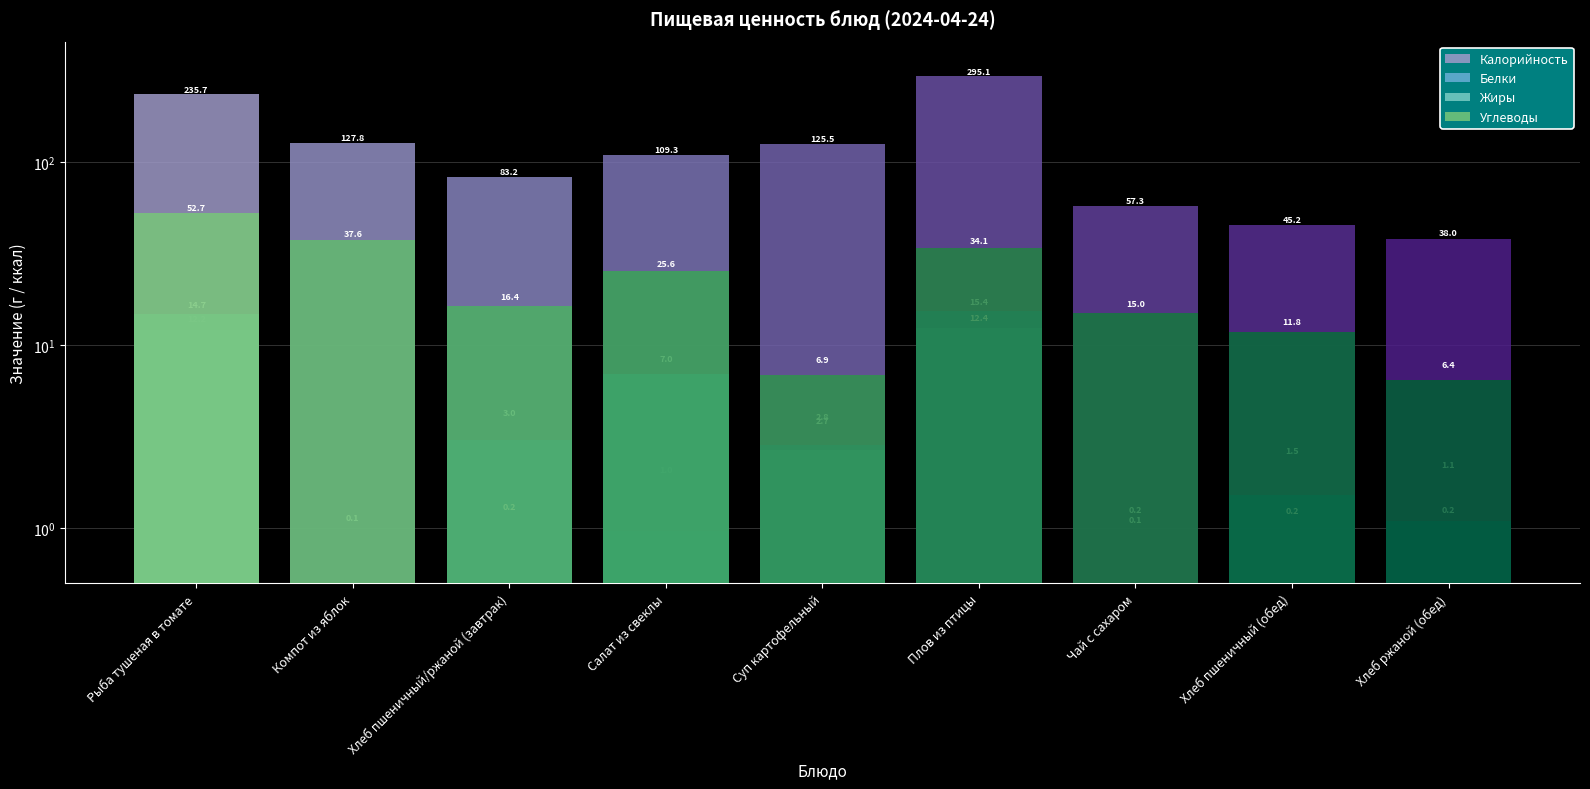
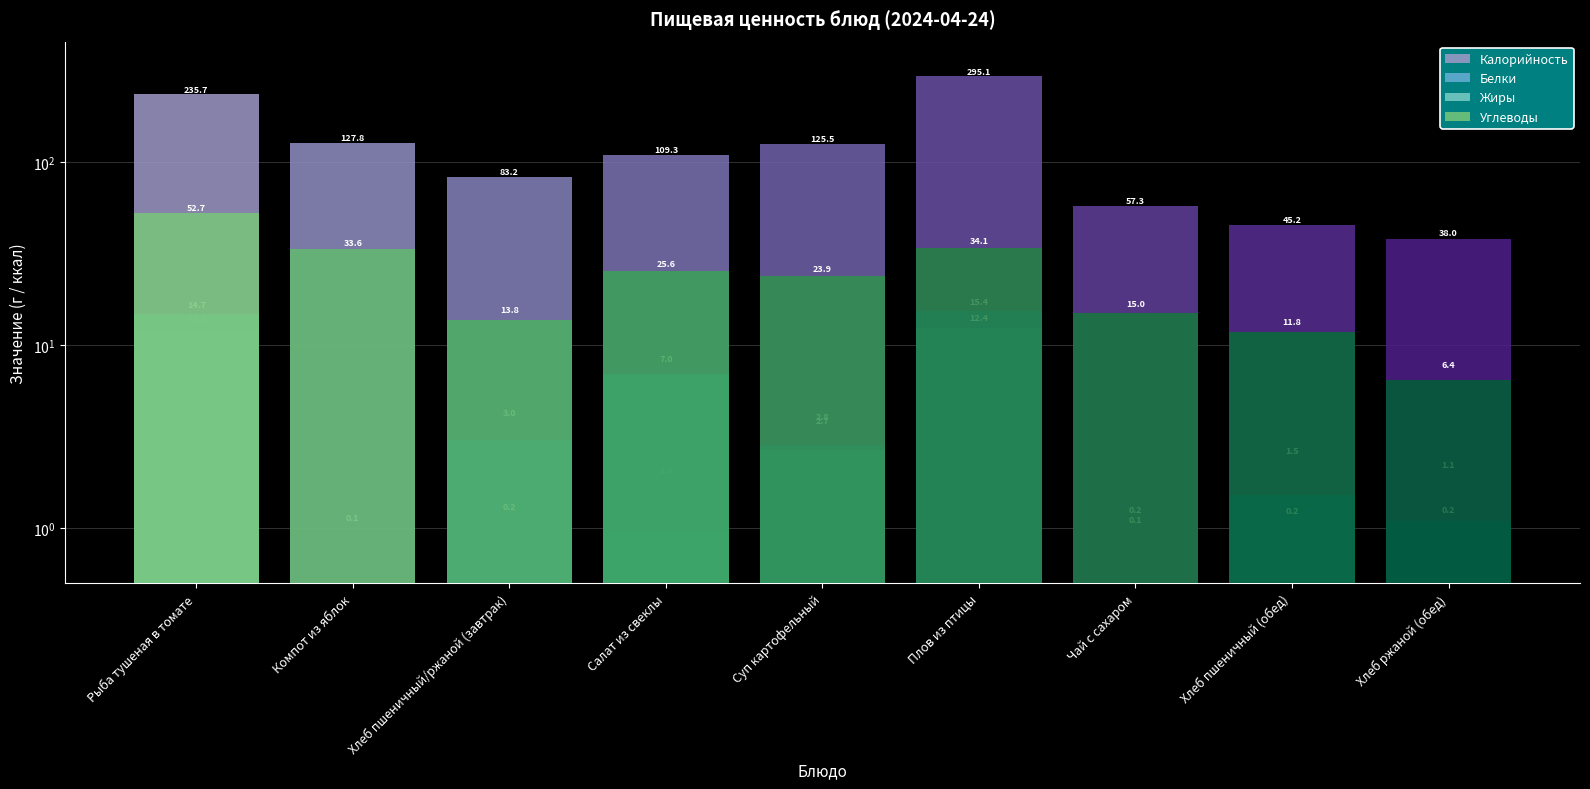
  {
    "Углеводы": {
-     "Компот из яблок": 37.6,
-     "Хлеб пшеничный/ржаной (завтрак)": 16.4,
-     "Суп картофельный": 6.9
+     "Компот из яблок": 33.6,
+     "Хлеб пшеничный/ржаной (завтрак)": 13.8,
+     "Суп картофельный": 23.9
    }
  }
